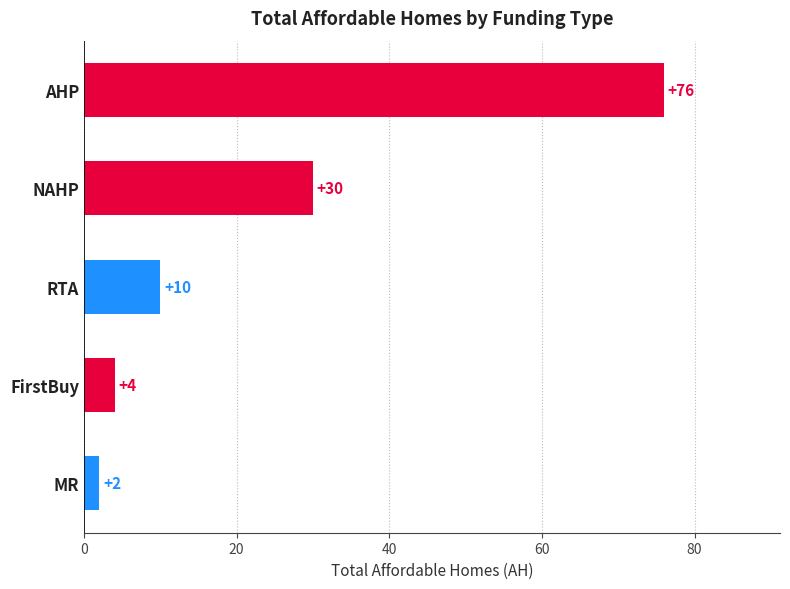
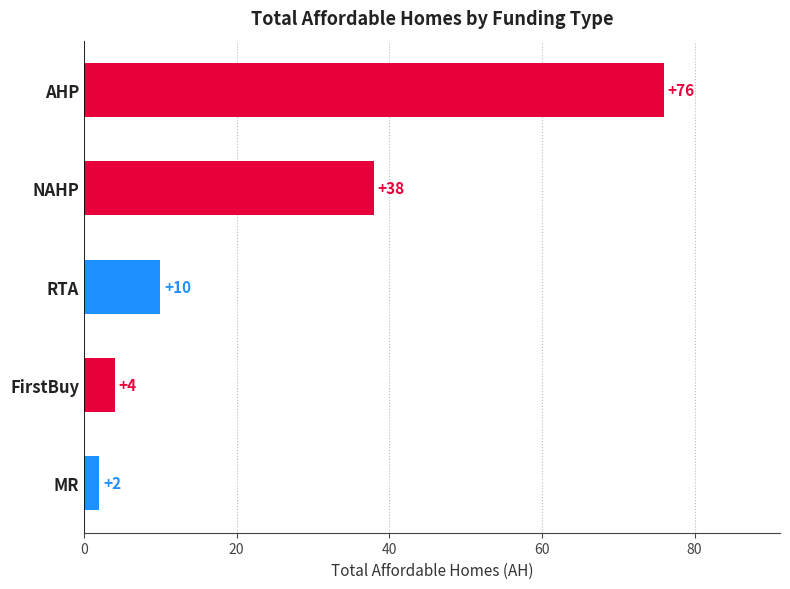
  {
    "AHP": "+76",
-   "NAHP": "+30",
+   "NAHP": "+38",
    "RTA": "+10",
    "FirstBuy": "+4",
    "MR": "+2"
  }
